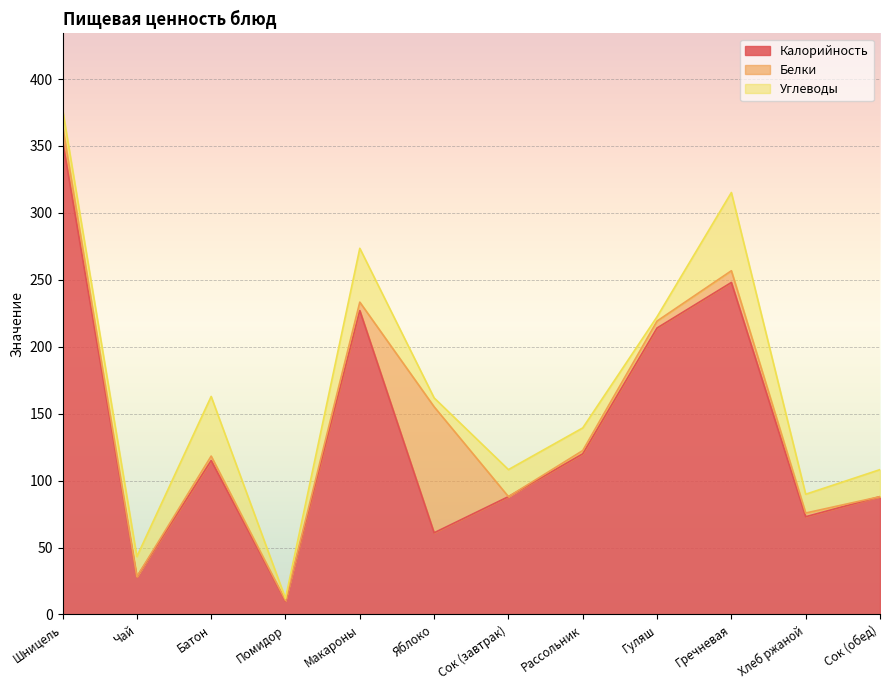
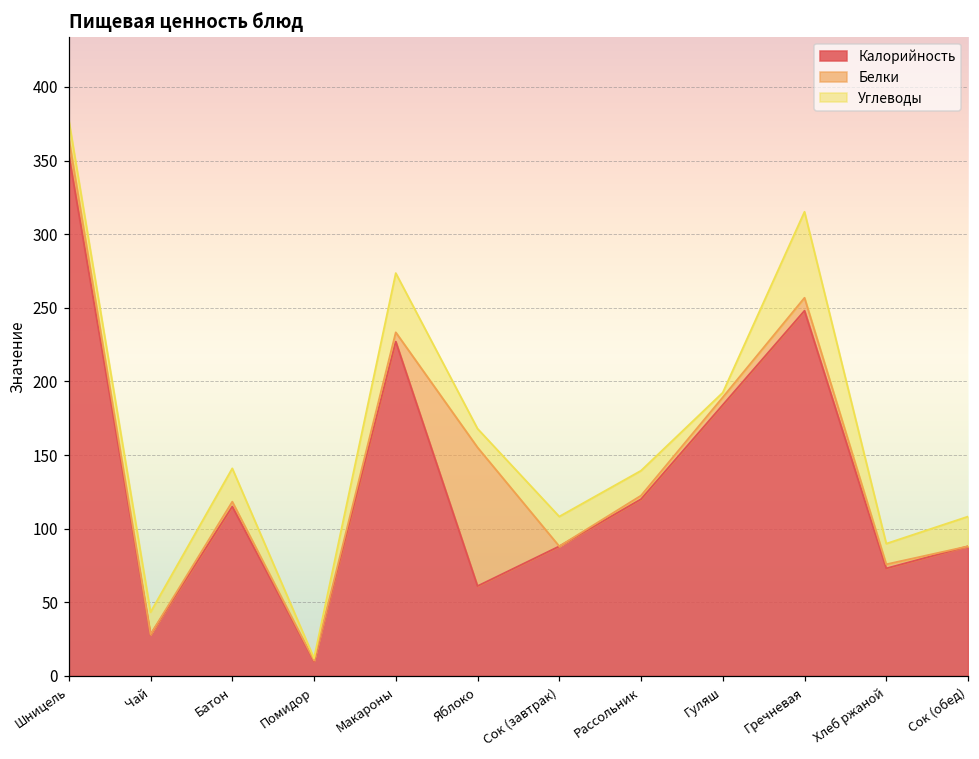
  {
    "Калорийность": {
      "Шницель": 354,
      "Батон": 115,
      "Макароны": 227,
      "Яблоко": 61,
      "Рассольник": 120,
-     "Гуляш": 214,
+     "Гуляш": 184,
      "Гречневая": 248,
      "Хлеб ржаной": 73
    },
    "Белки": {
      "Шницель": 11,
      "Батон": 3,
      "Макароны": 6,
      "Яблоко": 94,
      "Рассольник": 2,
      "Гуляш": 5,
      "Гречневая": 9,
      "Хлеб ржаной": 3
    },
    "Углеводы": {
      "Шницель": 12,
      "Чай": 15,
-     "Батон": 45,
+     "Батон": 23,
      "Макароны": 40,
-     "Яблоко": 7,
+     "Яблоко": 13,
      "Сок (завтрак)": 20,
      "Рассольник": 17,
      "Гуляш": 3,
      "Гречневая": 58,
      "Хлеб ржаной": 14,
      "Сок (обед)": 20
    }
  }
